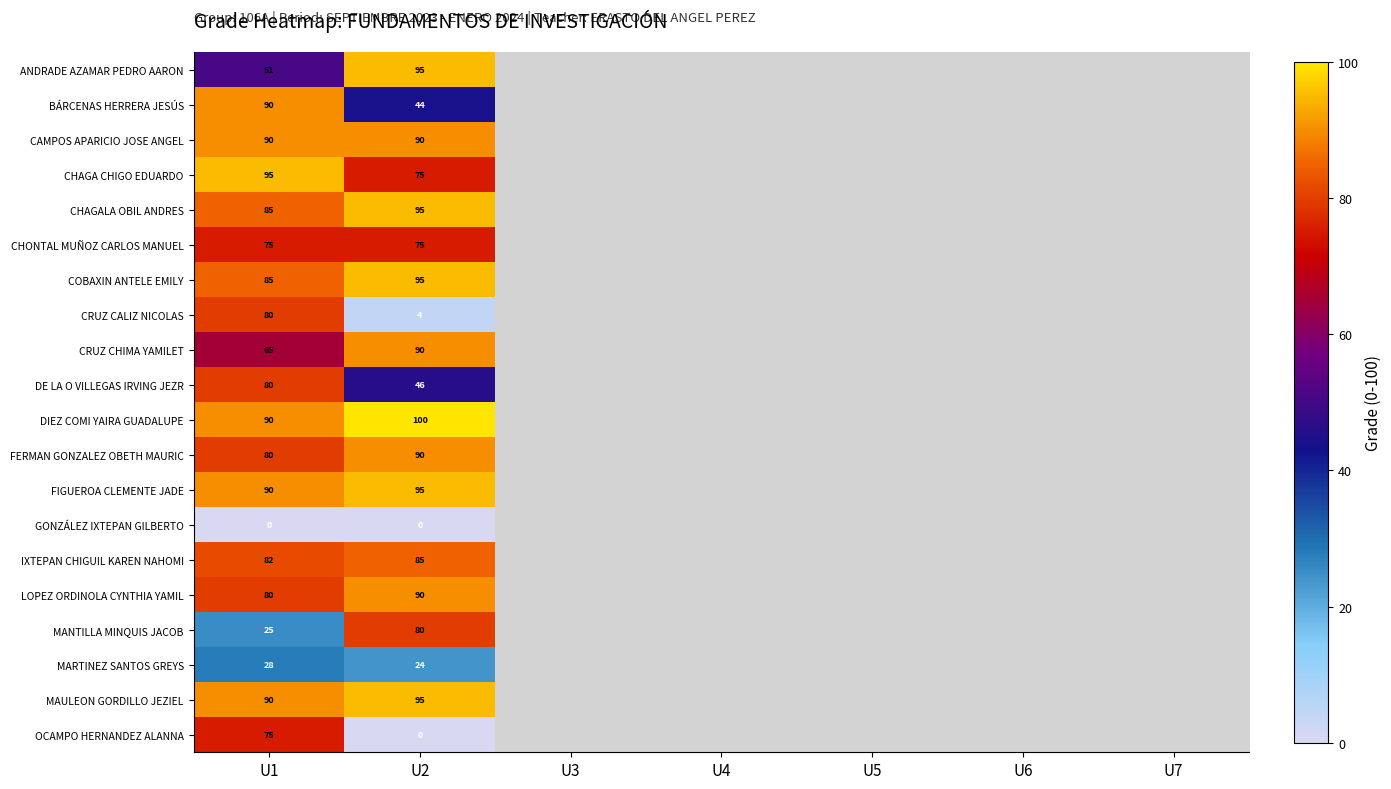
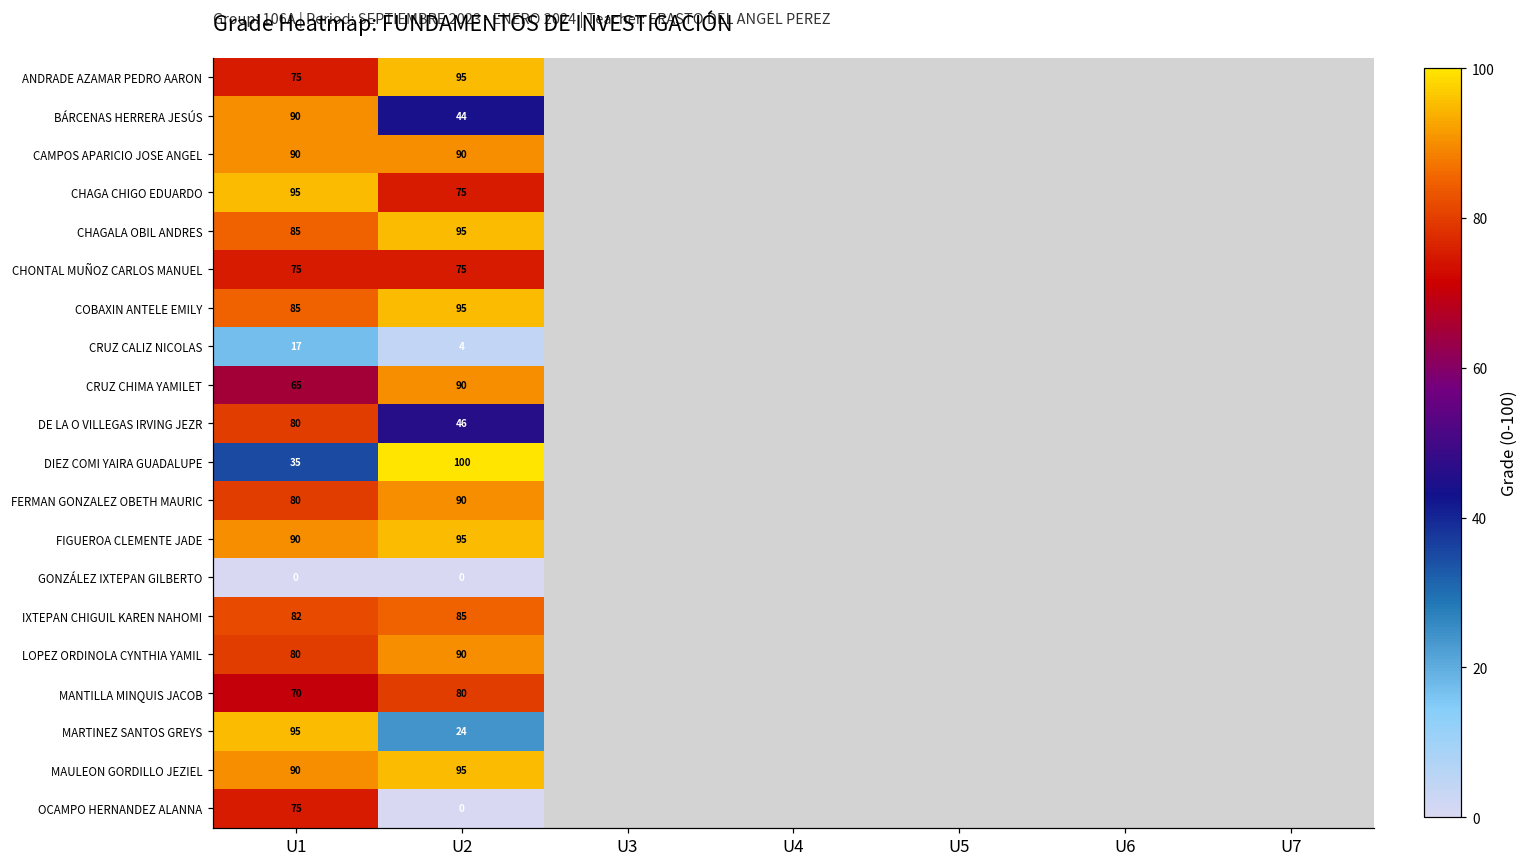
  {
    "ANDRADE AZAMAR PEDRO AARON": {
-     "U1": 51,
+     "U1": 75,
      "U2": 95
    },
    "BÁRCENAS HERRERA JESÚS": {
      "U1": 90,
      "U2": 44
    },
    "CAMPOS APARICIO JOSE ANGEL": {
      "U1": 90,
      "U2": 90
    },
    "CHAGA CHIGO EDUARDO": {
      "U1": 95,
      "U2": 75
    },
    "CHAGALA OBIL ANDRES": {
      "U1": 85,
      "U2": 95
    },
    "CHONTAL MUÑOZ CARLOS MANUEL": {
      "U1": 75,
      "U2": 75
    },
    "COBAXIN ANTELE EMILY": {
      "U1": 85,
      "U2": 95
    },
    "CRUZ CALIZ NICOLAS": {
-     "U1": 80,
+     "U1": 17,
      "U2": 4
    },
    "CRUZ CHIMA YAMILET": {
      "U1": 65,
      "U2": 90
    },
    "DE LA O VILLEGAS IRVING JEZR": {
      "U1": 80,
      "U2": 46
    },
    "DIEZ COMI YAIRA GUADALUPE": {
-     "U1": 90,
+     "U1": 35,
      "U2": 100
    },
    "FERMAN GONZALEZ OBETH MAURIC": {
      "U1": 80,
      "U2": 90
    },
    "FIGUEROA CLEMENTE JADE": {
      "U1": 90,
      "U2": 95
    },
    "IXTEPAN CHIGUIL KAREN NAHOMI": {
      "U1": 82,
      "U2": 85
    },
    "LOPEZ ORDINOLA CYNTHIA YAMIL": {
      "U1": 80,
      "U2": 90
    },
    "MANTILLA MINQUIS JACOB": {
-     "U1": 25,
+     "U1": 70,
      "U2": 80
    },
    "MARTINEZ SANTOS GREYS": {
-     "U1": 28,
+     "U1": 95,
      "U2": 24
    },
    "MAULEON GORDILLO JEZIEL": {
      "U1": 90,
      "U2": 95
    },
    "OCAMPO HERNANDEZ ALANNA": {
      "U1": 75
    }
  }
